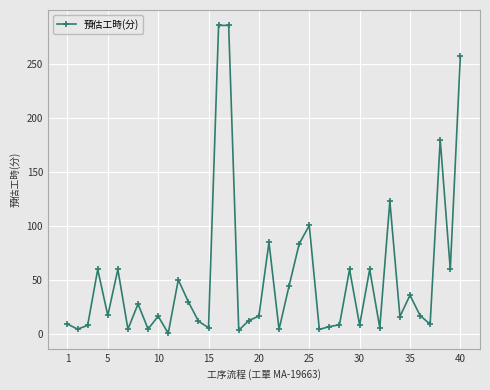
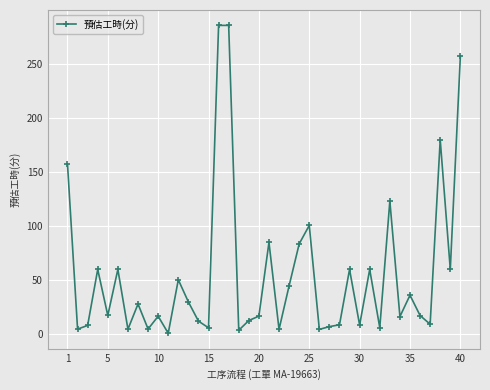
  {
-   "1": 10,
+   "1": 157,
    "5": 18,
    "10": 17,
    "15": 6,
    "20": 17,
    "25": 101,
    "30": 9,
    "35": 36,
    "40": 257
  }
